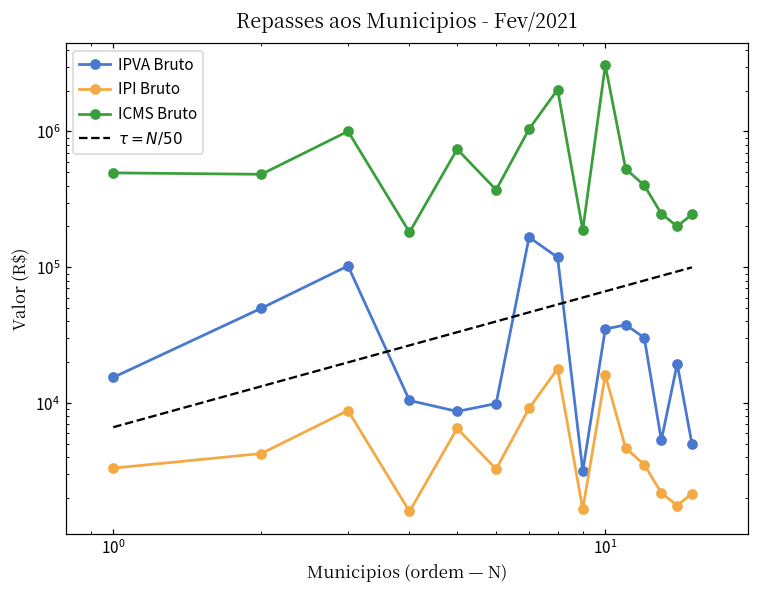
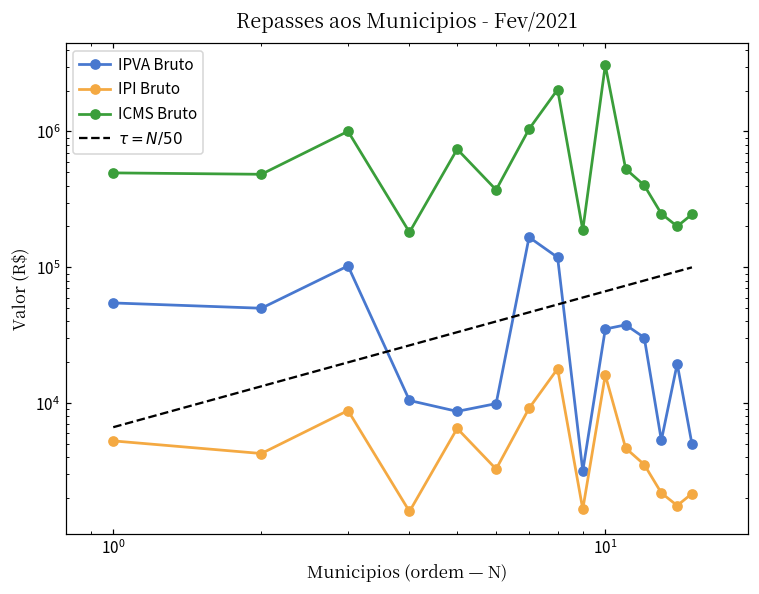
  {
    "IPVA Bruto": {
-     "10^0": 15000,
+     "10^0": 50000,
      "10^1": 35000
    },
    "IPI Bruto": {
-     "10^0": 3300,
+     "10^0": 5300,
      "10^1": 16000
    },
    "ICMS Bruto": {
      "10^0": 500000,
      "10^1": 3100000
    }
  }
